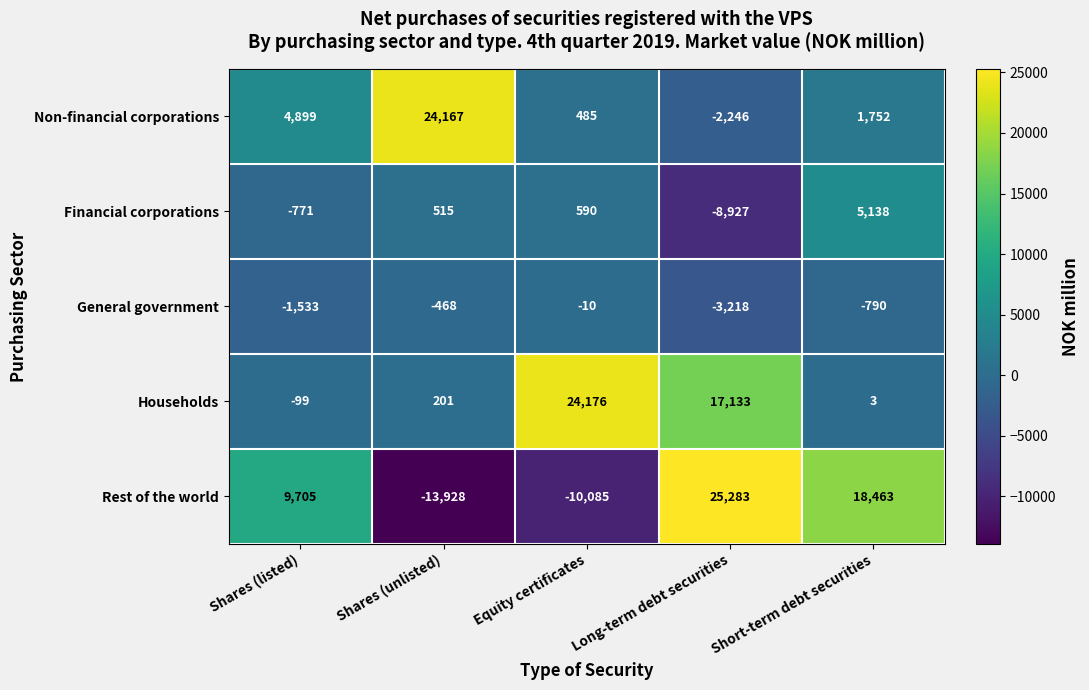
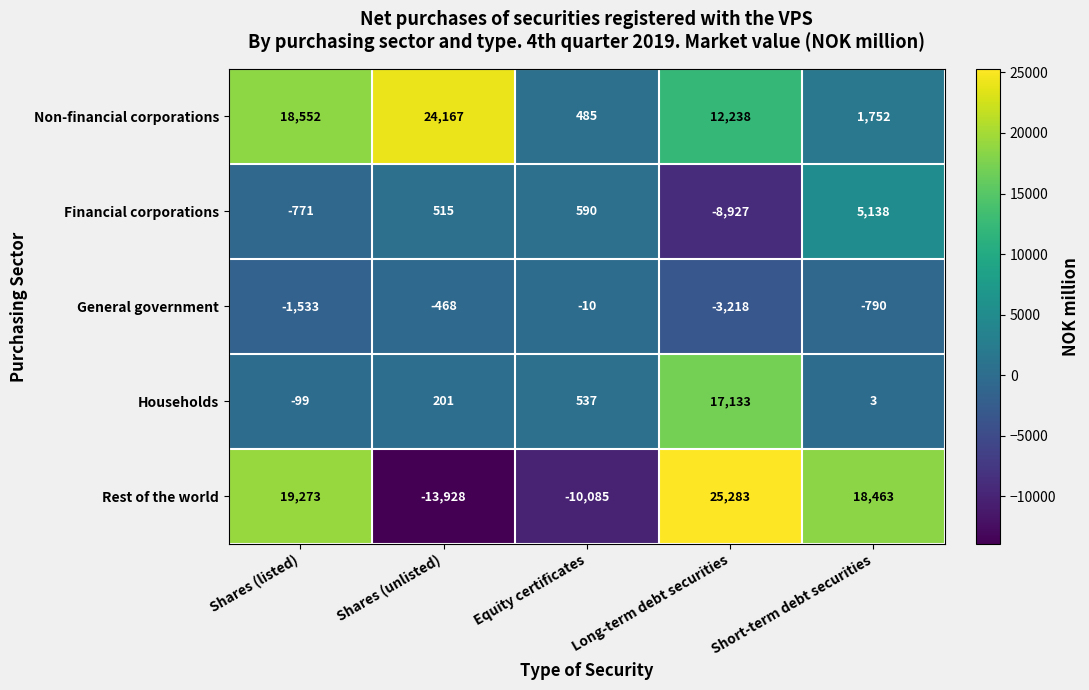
  {
    "Non-financial corporations": {
-     "Shares (listed)": "4,899",
+     "Shares (listed)": "18,552",
      "Shares (unlisted)": "24,167",
      "Equity certificates": "485",
-     "Long-term debt securities": "-2,246",
+     "Long-term debt securities": "12,238",
      "Short-term debt securities": "1,752"
    },
    "Financial corporations": {
      "Shares (listed)": "-771",
      "Shares (unlisted)": "515",
      "Equity certificates": "590",
      "Long-term debt securities": "-8,927",
      "Short-term debt securities": "5,138"
    },
    "General government": {
      "Shares (listed)": "-1,533",
      "Shares (unlisted)": "-468",
      "Equity certificates": "-10",
      "Long-term debt securities": "-3,218",
      "Short-term debt securities": "-790"
    },
    "Households": {
      "Shares (listed)": "-99",
      "Shares (unlisted)": "201",
-     "Equity certificates": "24,176",
+     "Equity certificates": "537",
      "Long-term debt securities": "17,133",
      "Short-term debt securities": "3"
    },
    "Rest of the world": {
-     "Shares (listed)": "9,705",
+     "Shares (listed)": "19,273",
      "Shares (unlisted)": "-13,928",
      "Equity certificates": "-10,085",
      "Long-term debt securities": "25,283",
      "Short-term debt securities": "18,463"
    }
  }
